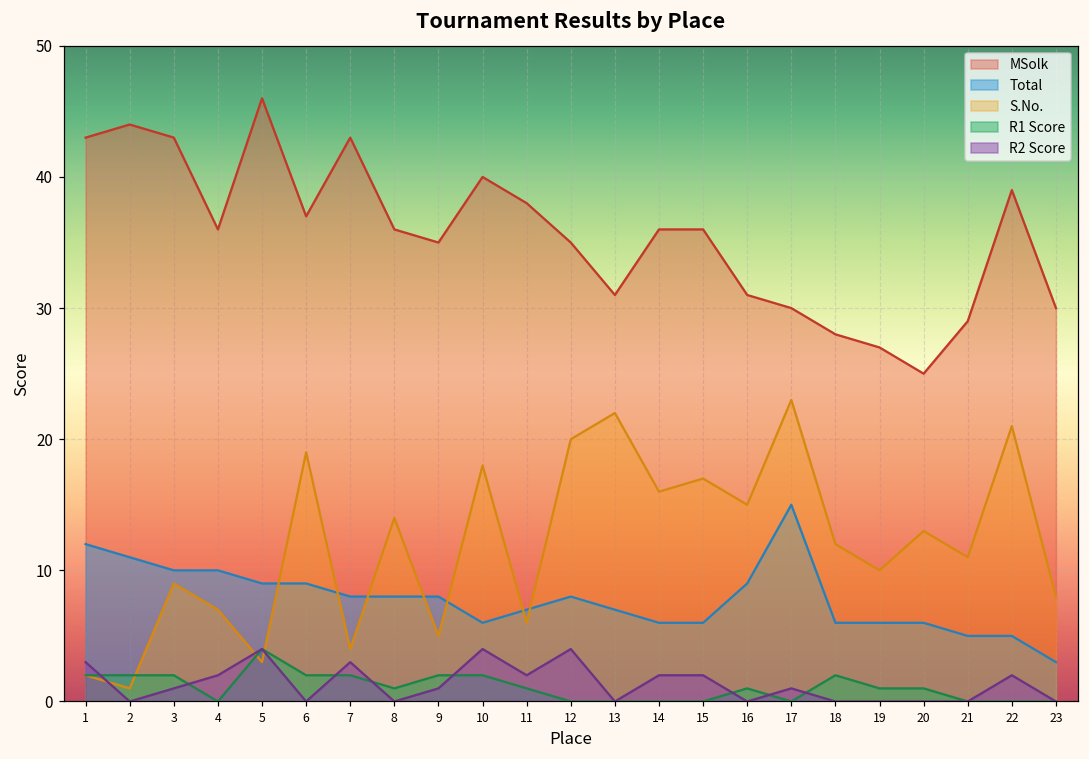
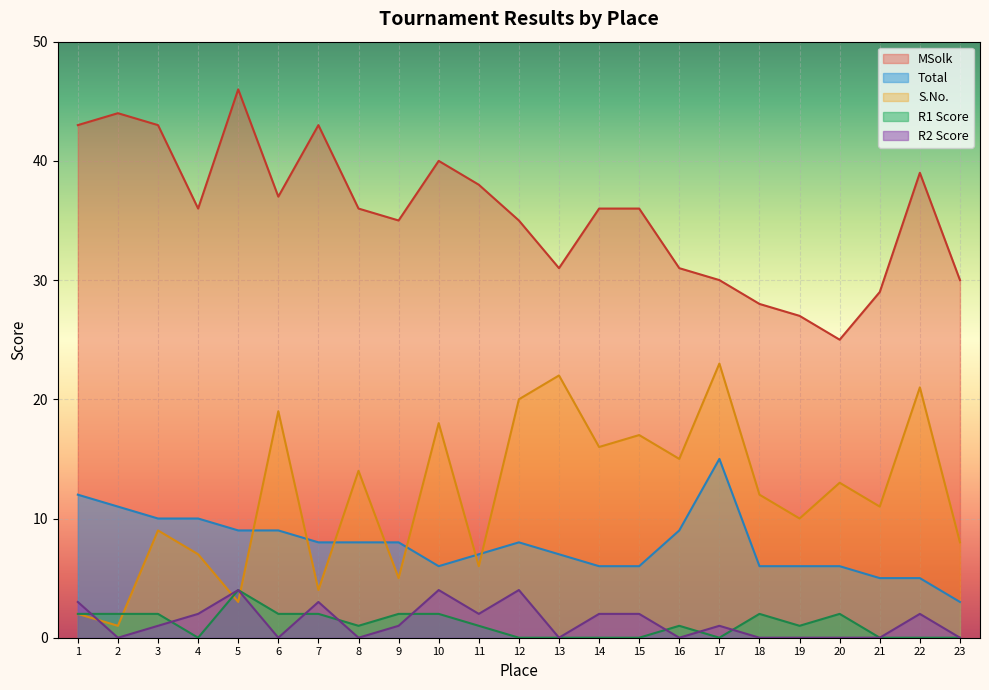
  {
    "Total": {
      "1": 12,
      "2": 11,
      "3": 10,
      "4": 10,
      "5": 9,
      "6": 9,
      "7": 8,
      "8": 8,
      "9": 8,
      "10": 6,
      "11": 7,
      "12": 8,
      "13": 7,
      "14": 6,
      "15": 6,
      "16": 9,
      "17": 15,
      "18": 6,
      "19": 6,
      "20": 6,
      "21": 5,
      "22": 5,
      "23": 3
    },
    "R1 Score": {
      "2": 2,
      "3": 2,
      "4": 0,
      "6": 2,
      "7": 2,
      "8": 1,
      "9": 2,
      "10": 2,
      "11": 1,
      "12": 0,
      "14": 0,
      "15": 0,
      "16": 1,
      "17": 0,
      "18": 2,
      "19": 1,
-     "20": 1,
+     "20": 2,
      "22": 0
    },
    "R2 Score": {
      "1": 3,
      "2": 0,
      "3": 1,
      "4": 2,
      "6": 0,
      "7": 3,
      "8": 0,
      "9": 1,
      "10": 4,
      "11": 2,
      "12": 4,
      "14": 2,
      "15": 2,
      "16": 0,
      "17": 1,
      "18": 0,
      "19": 0,
      "20": 0,
      "22": 2
    }
  }
